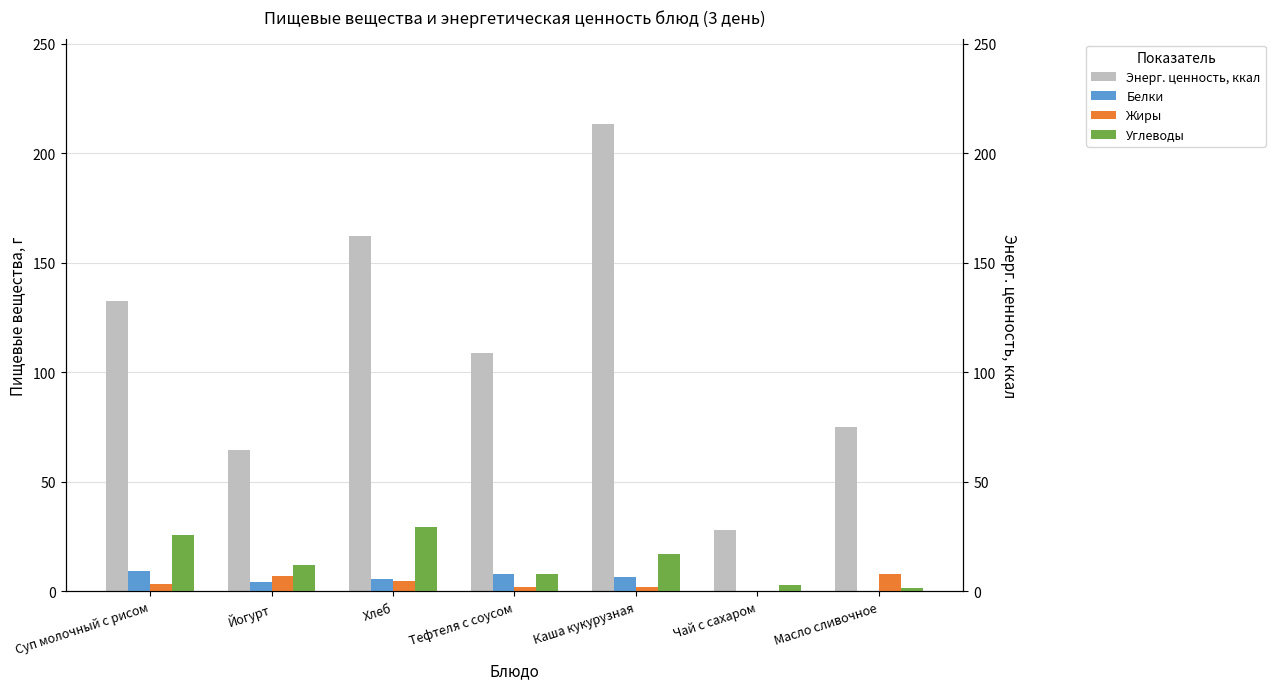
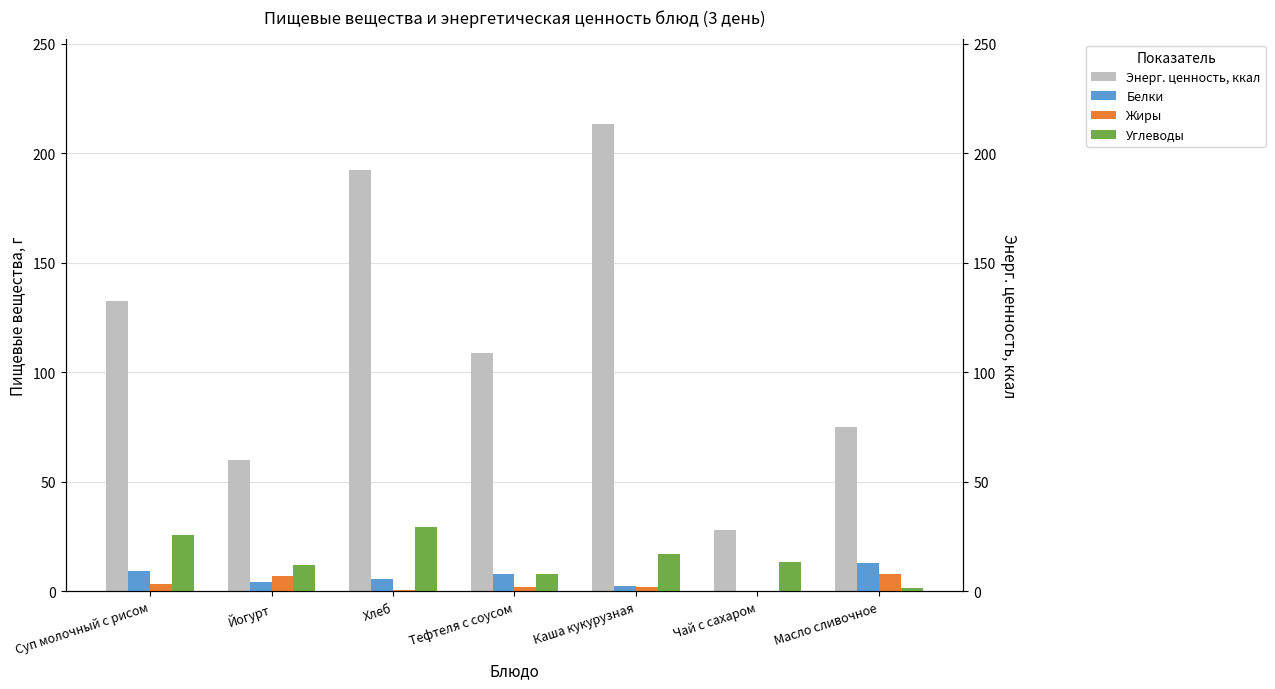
  {
    "Энерг. ценность, ккал": {
      "Суп молочный с рисом": 132,
-     "Йогурт": 65,
-     "Хлеб": 162,
+     "Йогурт": 60,
+     "Хлеб": 192,
      "Тефтеля с соусом": 109,
      "Каша кукурузная": 214,
      "Чай с сахаром": 28,
      "Масло сливочное": 75
    },
    "Белки": {
      "Суп молочный с рисом": 9,
      "Йогурт": 4,
      "Хлеб": 6,
      "Тефтеля с соусом": 8,
-     "Каша кукурузная": 7,
+     "Каша кукурузная": 3,
      "Чай с сахаром": 0,
-     "Масло сливочное": 0
+     "Масло сливочное": 13
    },
    "Жиры": {
      "Суп молочный с рисом": 3,
      "Йогурт": 7,
-     "Хлеб": 5,
+     "Хлеб": 1,
      "Тефтеля с соусом": 2,
      "Каша кукурузная": 2,
      "Чай с сахаром": 0,
      "Масло сливочное": 8
    },
    "Углеводы": {
      "Суп молочный с рисом": 26,
      "Йогурт": 12,
      "Хлеб": 29,
      "Тефтеля с соусом": 8,
      "Каша кукурузная": 17,
-     "Чай с сахаром": 3,
+     "Чай с сахаром": 13,
      "Масло сливочное": 2
    }
  }
